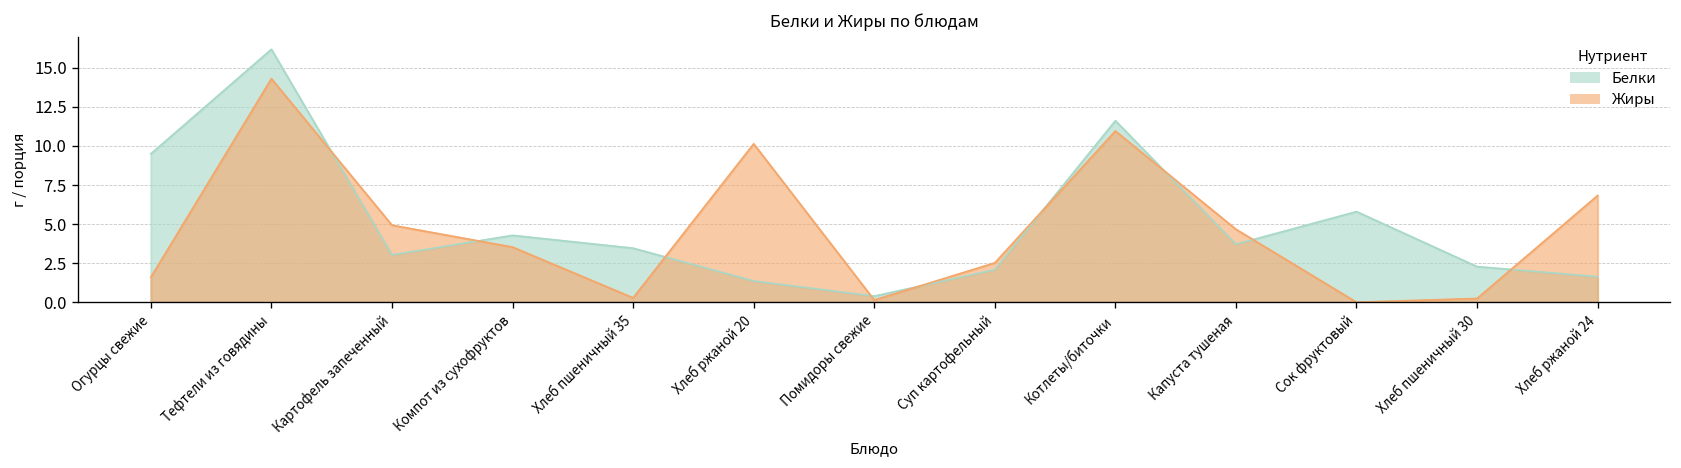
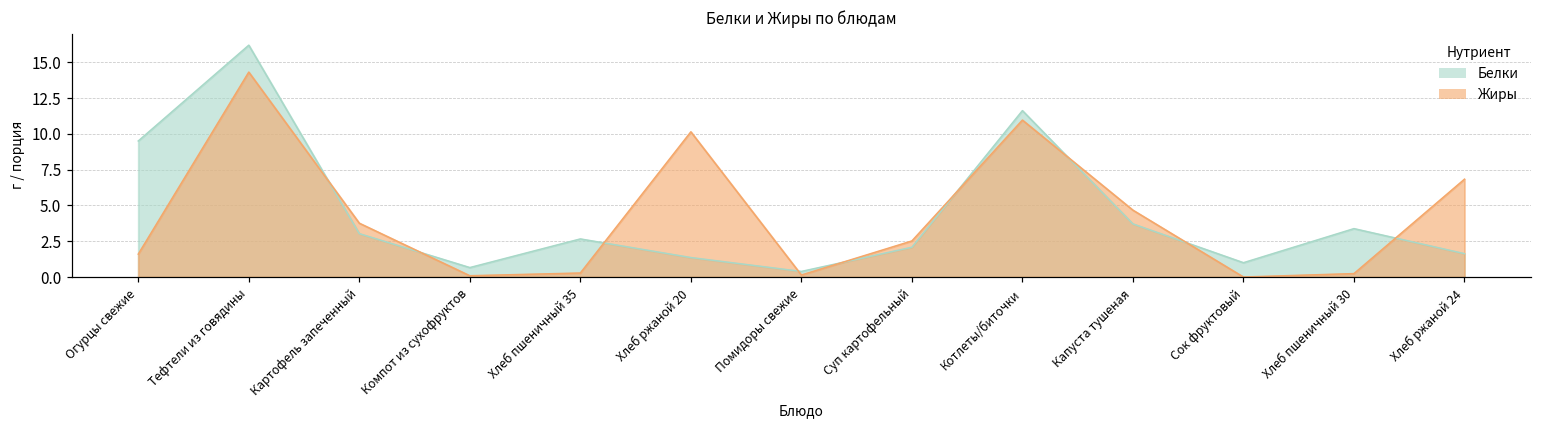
  {
    "Белки": {
      "Огурцы свежие": 9.5,
      "Тефтели из говядины": 16.2,
      "Картофель запеченный": 3.0,
-     "Компот из сухофруктов": 4.3,
-     "Хлеб пшеничный 35": 3.5,
+     "Компот из сухофруктов": 0.7,
+     "Хлеб пшеничный 35": 2.7,
      "Хлеб ржаной 20": 1.4,
      "Помидоры свежие": 0.4,
      "Суп картофельный": 2.1,
      "Котлеты/биточки": 11.6,
      "Капуста тушеная": 3.7,
-     "Сок фруктовый": 5.8,
-     "Хлеб пшеничный 30": 2.3,
+     "Сок фруктовый": 1.0,
+     "Хлеб пшеничный 30": 3.4,
      "Хлеб ржаной 24": 1.6
    },
    "Жиры": {
      "Огурцы свежие": 1.6,
      "Тефтели из говядины": 14.3,
-     "Картофель запеченный": 4.9,
-     "Компот из сухофруктов": 3.5,
+     "Картофель запеченный": 3.8,
+     "Компот из сухофруктов": 0.1,
      "Хлеб пшеничный 35": 0.3,
      "Хлеб ржаной 20": 10.1,
      "Помидоры свежие": 0.1,
      "Суп картофельный": 2.5,
      "Котлеты/биточки": 11.0,
      "Капуста тушеная": 4.7,
      "Сок фруктовый": 0.0,
      "Хлеб пшеничный 30": 0.2,
      "Хлеб ржаной 24": 6.8
    }
  }
